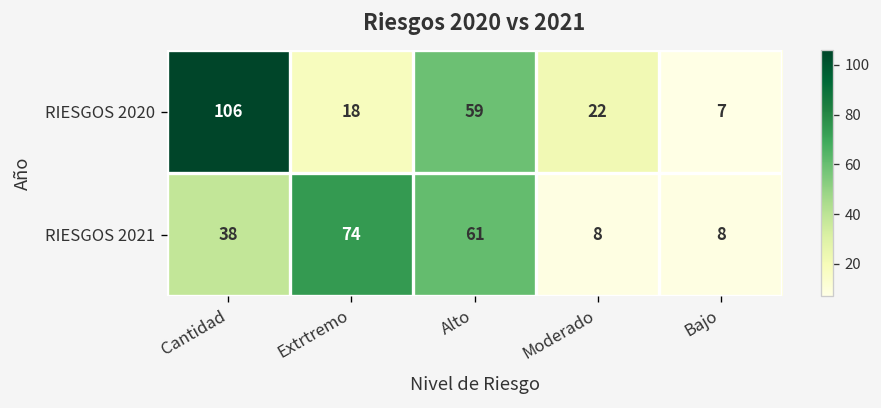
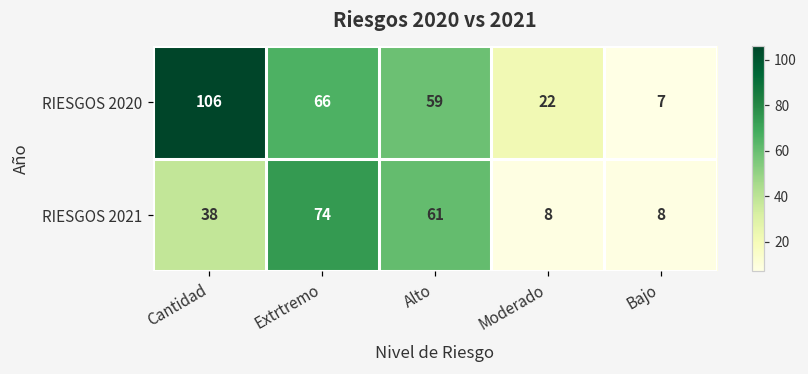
  {
    "RIESGOS 2020": {
      "Cantidad": 106,
-     "Extrtremo": 18,
+     "Extrtremo": 66,
      "Alto": 59,
      "Moderado": 22,
      "Bajo": 7
    },
    "RIESGOS 2021": {
      "Cantidad": 38,
      "Extrtremo": 74,
      "Alto": 61,
      "Moderado": 8,
      "Bajo": 8
    }
  }
